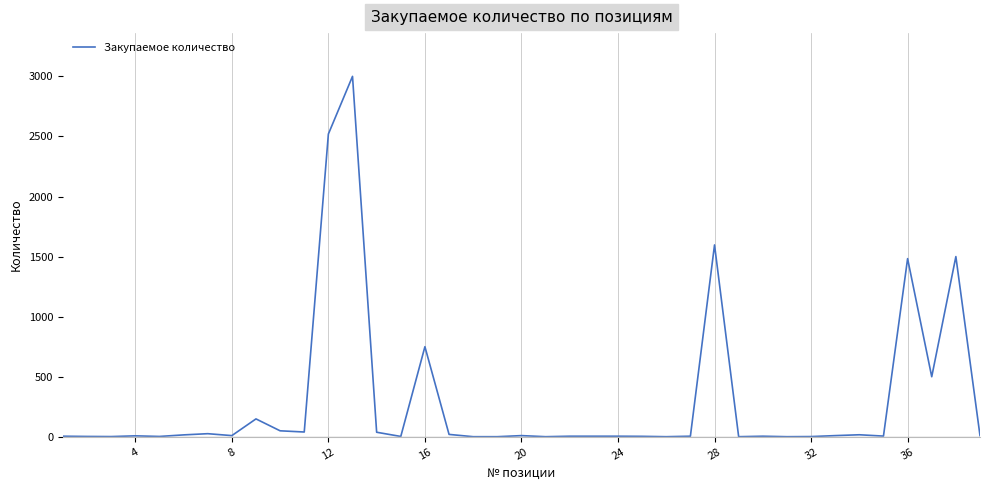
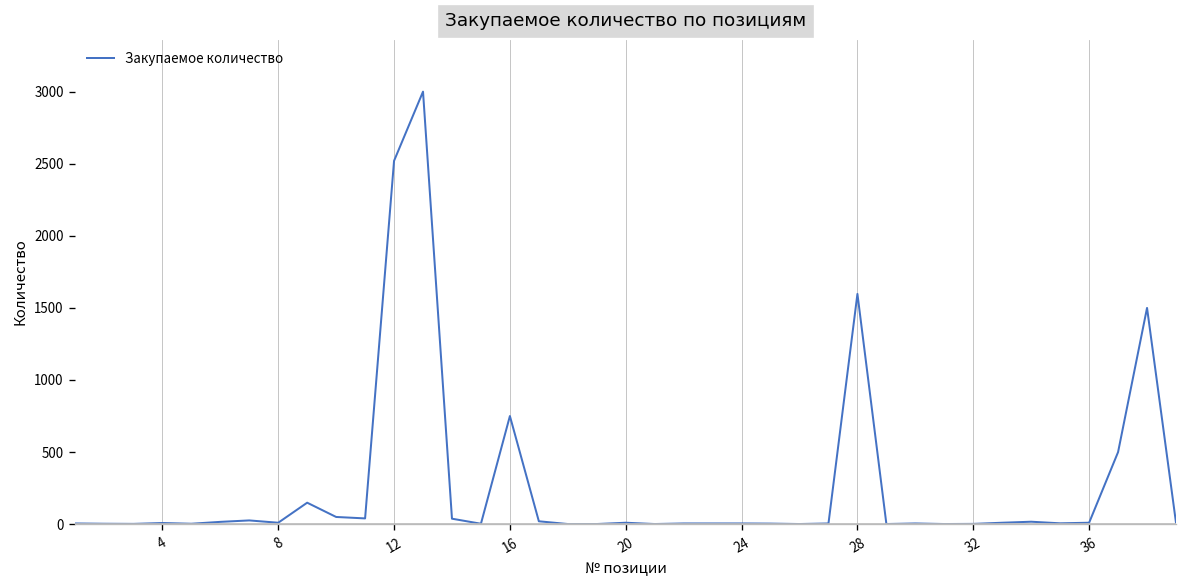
  {
    "4": 10,
    "8": 10,
    "12": 2520,
    "16": 750,
    "20": 10,
    "24": 10,
    "28": 1600,
    "32": 0,
-   "36": 1480
+   "36": 10
  }
